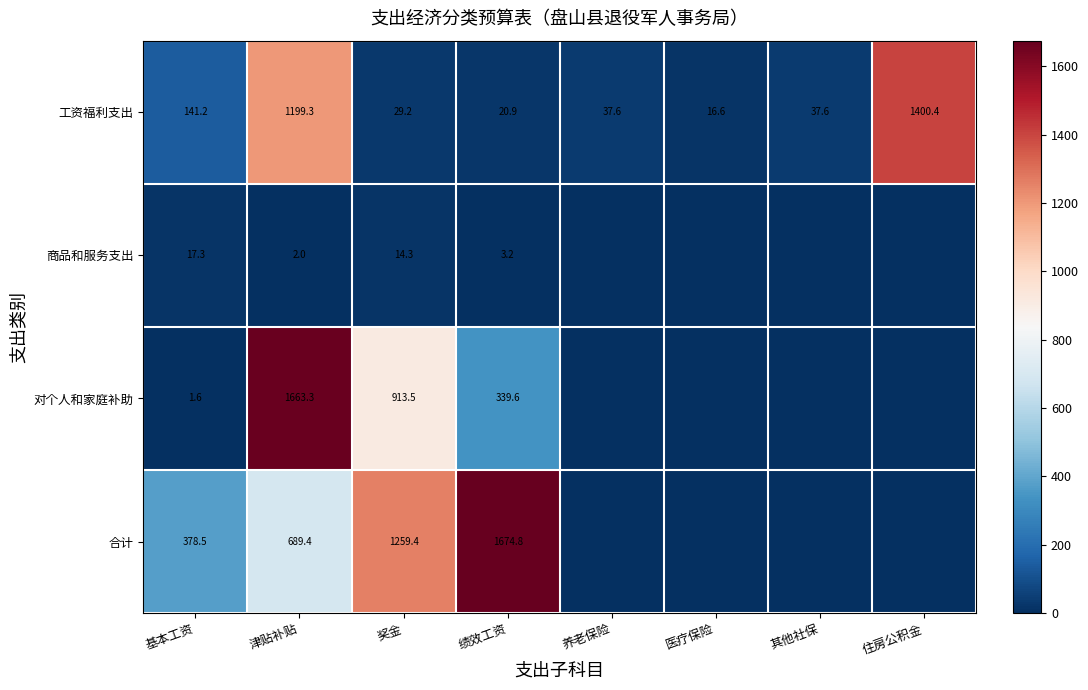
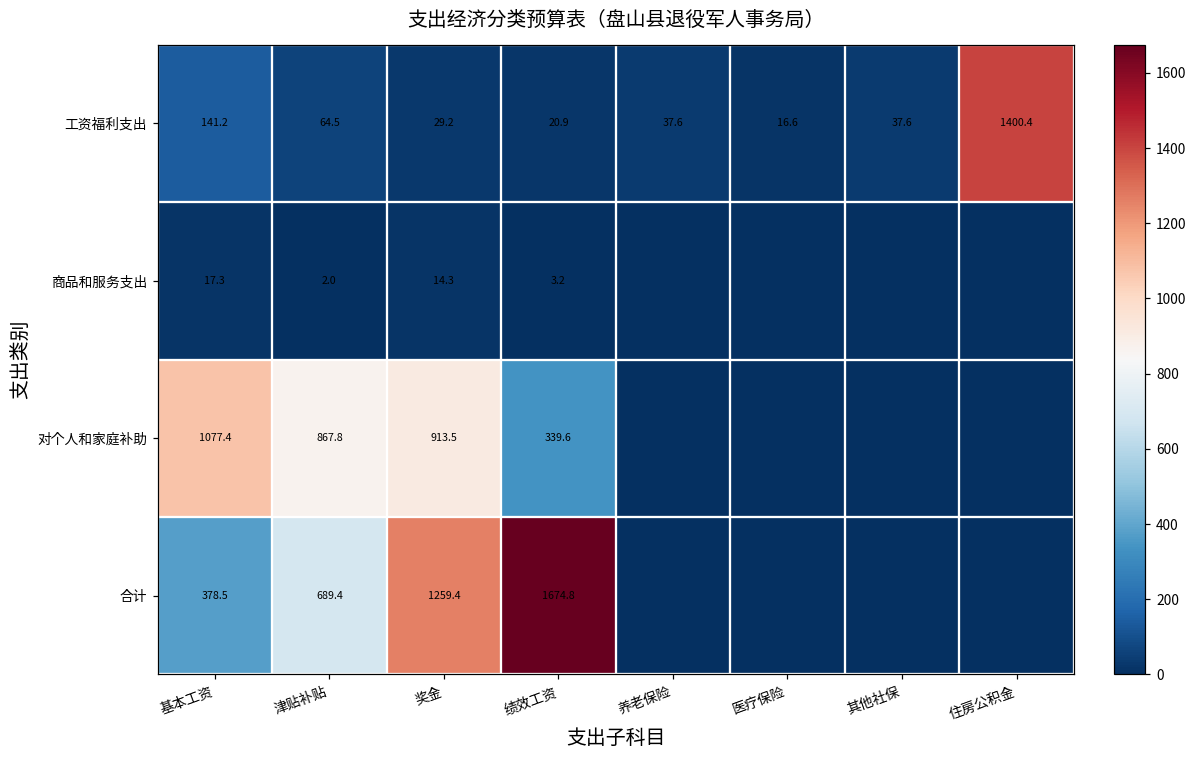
  {
    "工资福利支出": {
      "基本工资": 141.2,
-     "津贴补贴": 1199.3,
+     "津贴补贴": 64.5,
      "奖金": 29.2,
      "绩效工资": 20.9,
      "养老保险": 37.6,
      "医疗保险": 16.6,
      "其他社保": 37.6,
      "住房公积金": 1400.4
    },
    "商品和服务支出": {
      "基本工资": 17.3,
      "津贴补贴": 2.0,
      "奖金": 14.3,
      "绩效工资": 3.2
    },
    "对个人和家庭补助": {
-     "基本工资": 1.6,
-     "津贴补贴": 1663.3,
+     "基本工资": 1077.4,
+     "津贴补贴": 867.8,
      "奖金": 913.5,
      "绩效工资": 339.6
    },
    "合计": {
      "基本工资": 378.5,
      "津贴补贴": 689.4,
      "奖金": 1259.4,
      "绩效工资": 1674.8
    }
  }
